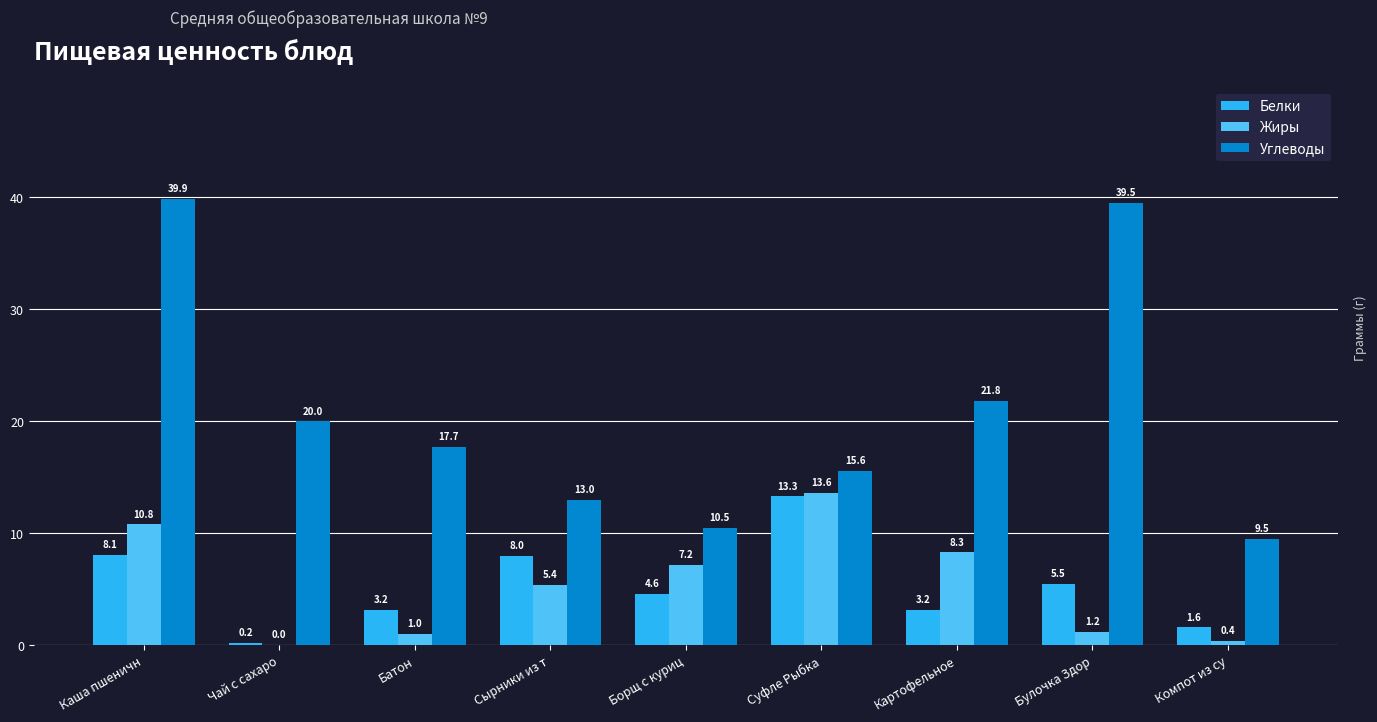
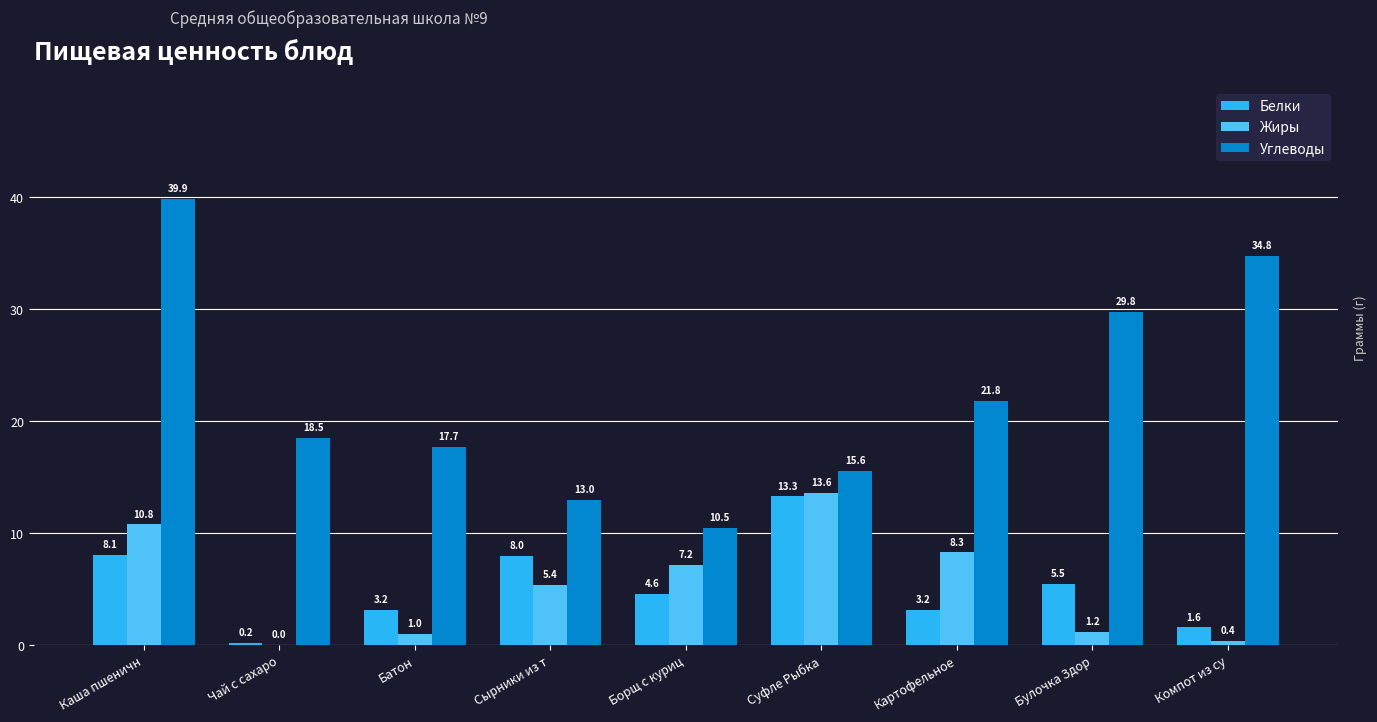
  {
    "Углеводы": {
      "Каша пшеничн": 39.9,
-     "Чай с сахаро": 20.0,
+     "Чай с сахаро": 18.5,
      "Батон": 17.7,
      "Сырники из т": 13.0,
      "Борщ с куриц": 10.5,
      "Суфле Рыбка": 15.6,
      "Картофельное": 21.8,
-     "Булочка Здор": 39.5,
-     "Компот из су": 9.5
+     "Булочка Здор": 29.8,
+     "Компот из су": 34.8
    }
  }
